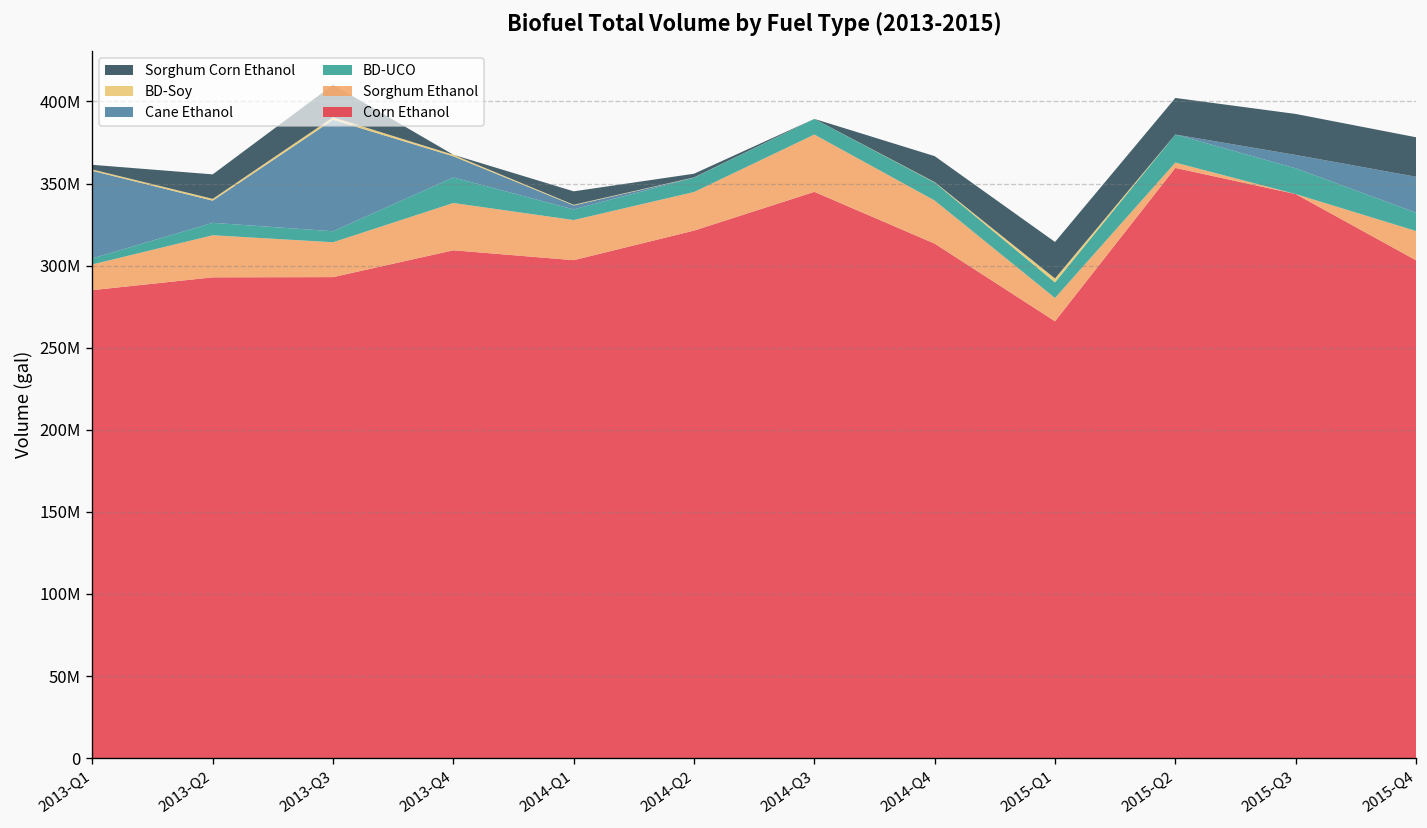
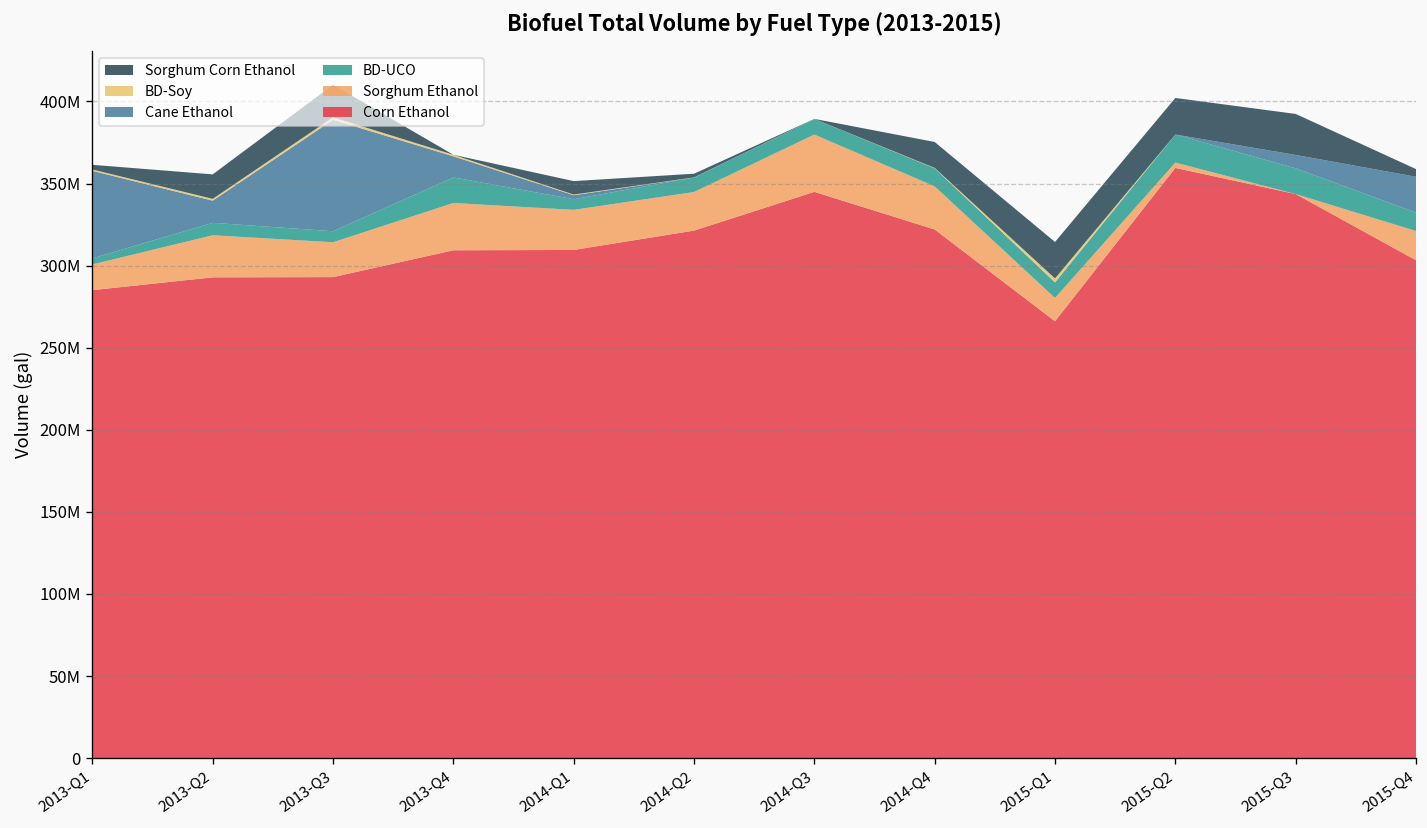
  {
    "Corn Ethanol": {
      "2013-Q1": 285000000,
      "2013-Q2": 293000000,
      "2013-Q3": 293000000,
      "2013-Q4": 309000000,
-     "2014-Q1": 303000000,
+     "2014-Q1": 310000000,
      "2014-Q2": 321000000,
      "2014-Q3": 345000000,
-     "2014-Q4": 313000000,
+     "2014-Q4": 322000000,
      "2015-Q1": 266000000,
      "2015-Q2": 360000000,
      "2015-Q4": 303000000
    },
    "Sorghum Corn Ethanol": {
      "2013-Q1": 3000000,
      "2013-Q2": 15000000,
      "2014-Q1": 8000000,
      "2014-Q2": 2000000,
      "2014-Q4": 16000000,
      "2015-Q1": 22000000,
      "2015-Q2": 22000000,
      "2015-Q3": 25000000,
-     "2015-Q4": 24000000
+     "2015-Q4": 5000000
    }
  }
